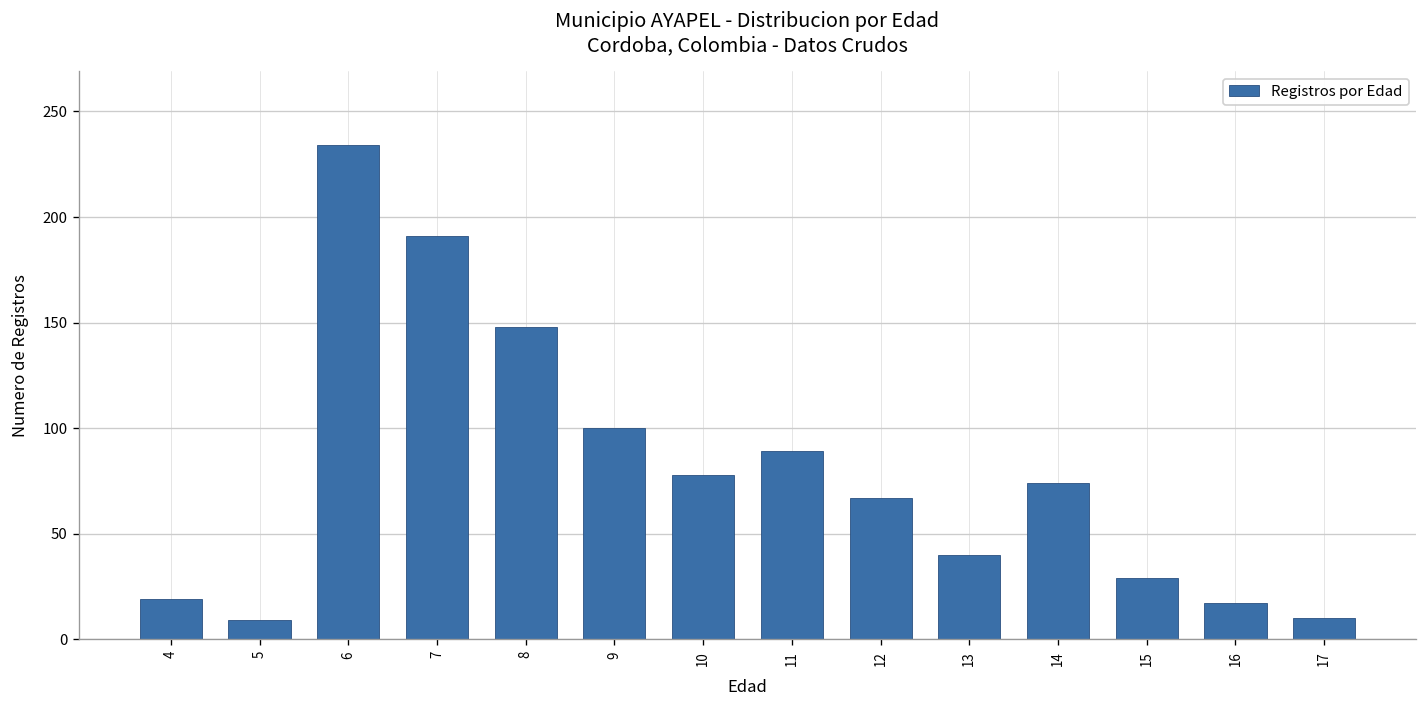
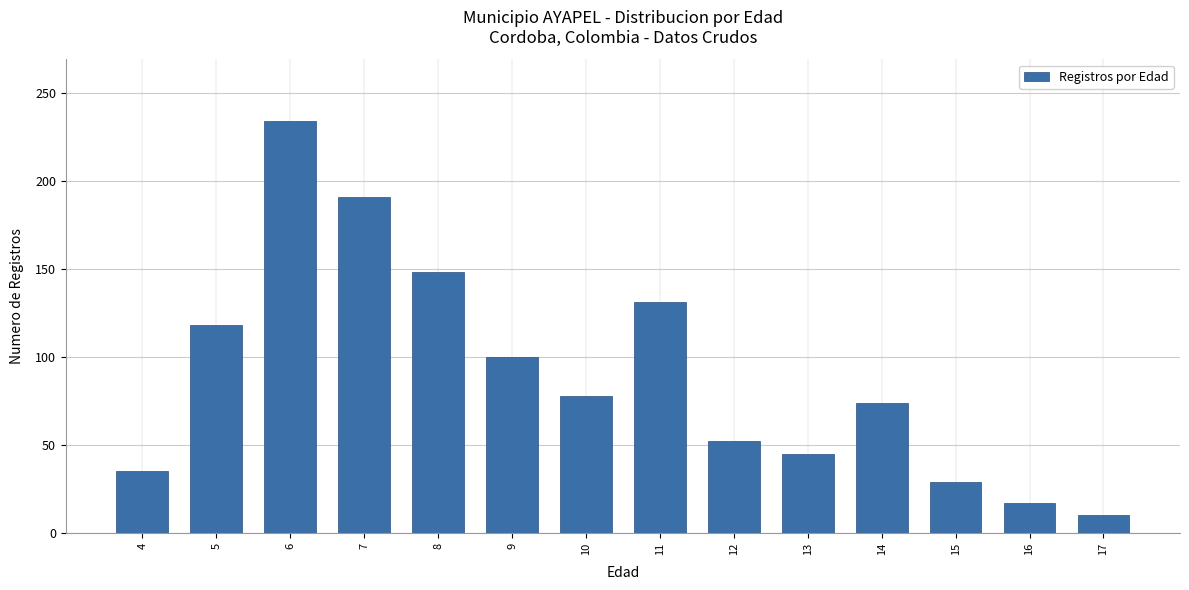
  {
-   "4": 19,
-   "5": 9,
+   "4": 35,
+   "5": 118,
    "6": 234,
    "7": 191,
    "8": 148,
    "9": 100,
    "10": 78,
-   "11": 89,
-   "12": 67,
-   "13": 40,
+   "11": 131,
+   "12": 52,
+   "13": 45,
    "14": 74,
    "15": 29,
    "16": 17,
    "17": 10
  }
